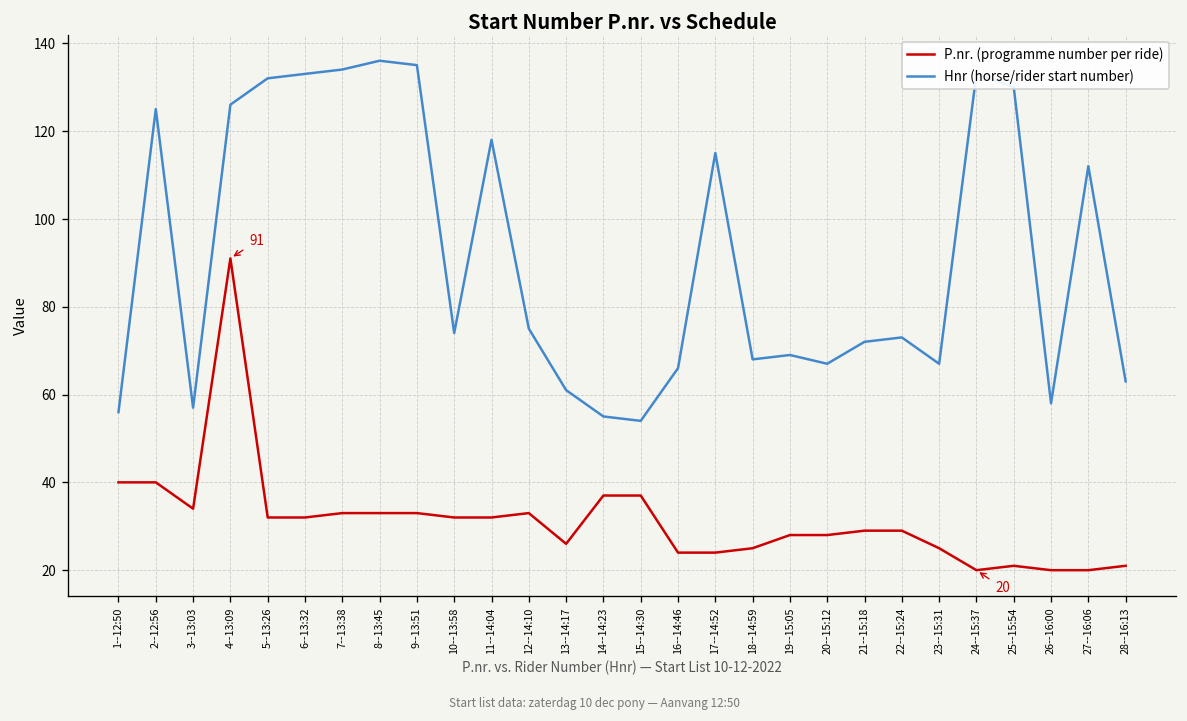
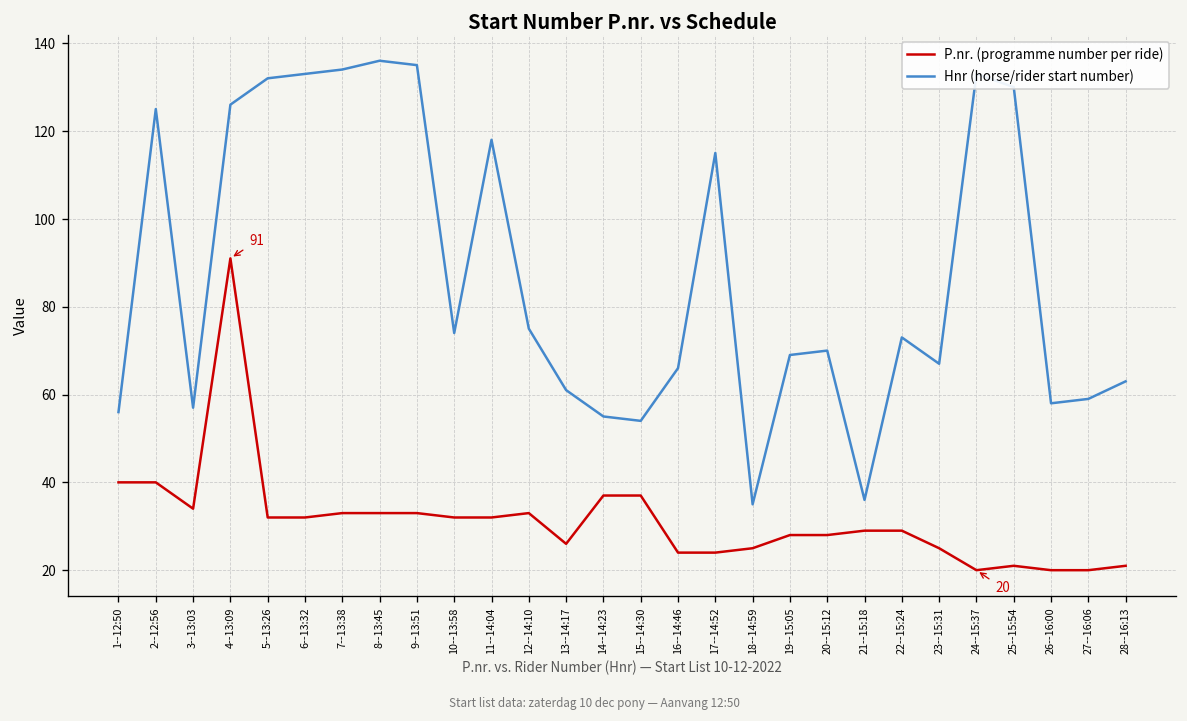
  {
    "P.nr. (programme number per ride)": {
      "4--13:09": 91,
      "24--15:37": 20
    },
    "Hnr (horse/rider start number)": {
      "1--12:50": 56,
      "2--12:56": 125,
      "3--13:03": 57,
      "4--13:09": 126,
      "5--13:26": 132,
      "6--13:32": 133,
      "7--13:38": 134,
      "8--13:45": 136,
      "9--13:51": 135,
      "10--13:58": 74,
      "11--14:04": 118,
      "12--14:10": 75,
      "13--14:17": 61,
      "14--14:23": 55,
      "15--14:30": 54,
      "16--14:46": 66,
      "17--14:52": 115,
-     "18--14:59": 68,
+     "18--14:59": 35,
      "19--15:05": 69,
-     "20--15:12": 67,
-     "21--15:18": 72,
+     "20--15:12": 70,
+     "21--15:18": 36,
      "22--15:24": 73,
      "23--15:31": 67,
      "25--15:54": 130,
      "26--16:00": 58,
-     "27--16:06": 112,
+     "27--16:06": 59,
      "28--16:13": 63
    }
  }
